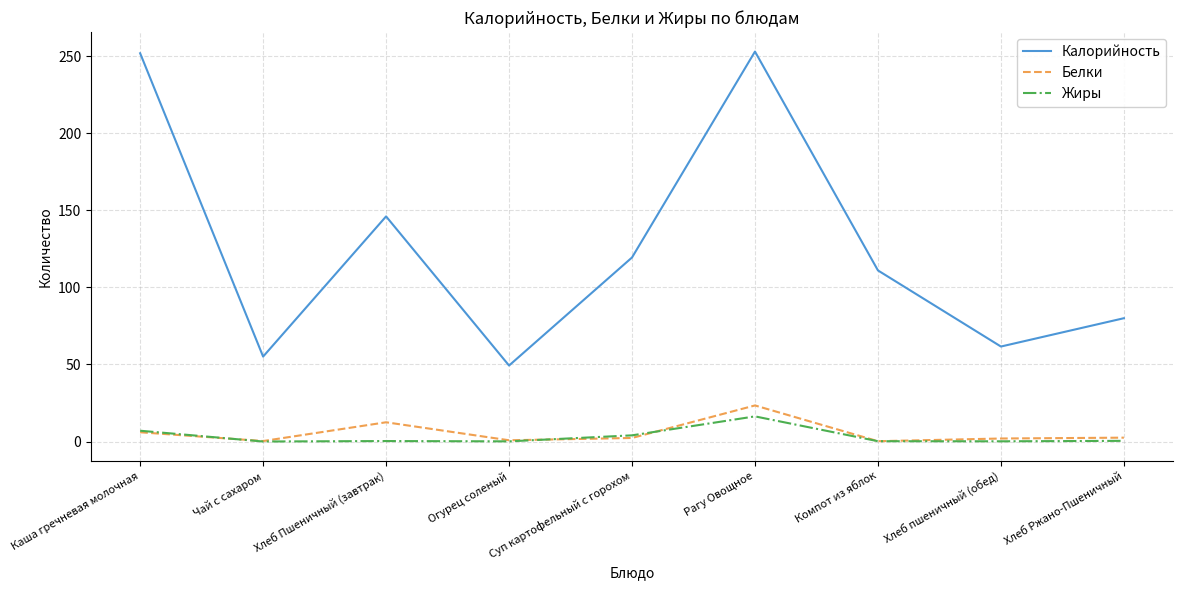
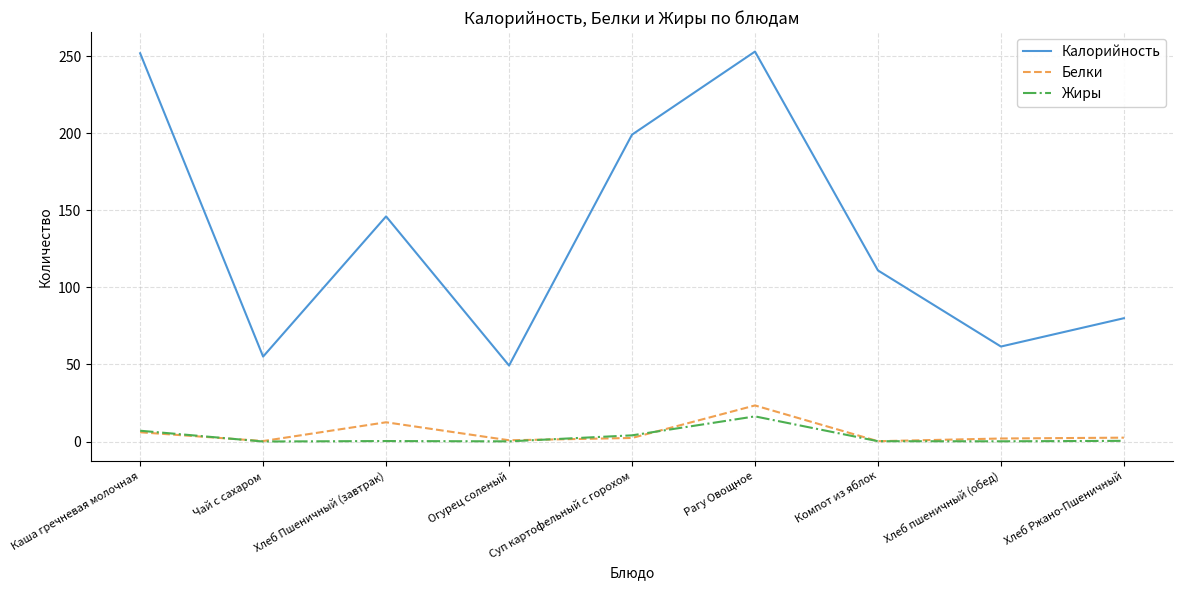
  {
    "Калорийность": {
      "Каша гречневая молочная": 252,
      "Чай с сахаром": 55,
      "Хлеб Пшеничный (завтрак)": 146,
      "Огурец соленый": 49,
-     "Суп картофельный с горохом": 119,
+     "Суп картофельный с горохом": 199,
      "Рагу Овощное": 253,
      "Компот из яблок": 111,
      "Хлеб пшеничный (обед)": 62,
      "Хлеб Ржано-Пшеничный": 80
    },
    "Белки": {
      "Хлеб Пшеничный (завтрак)": 12,
      "Суп картофельный с горохом": 2,
      "Рагу Овощное": 23,
      "Хлеб пшеничный (обед)": 2,
      "Хлеб Ржано-Пшеничный": 3
    },
    "Жиры": {
      "Хлеб Пшеничный (завтрак)": 0,
      "Суп картофельный с горохом": 4,
      "Рагу Овощное": 16,
      "Хлеб пшеничный (обед)": 0,
      "Хлеб Ржано-Пшеничный": 0
    }
  }
